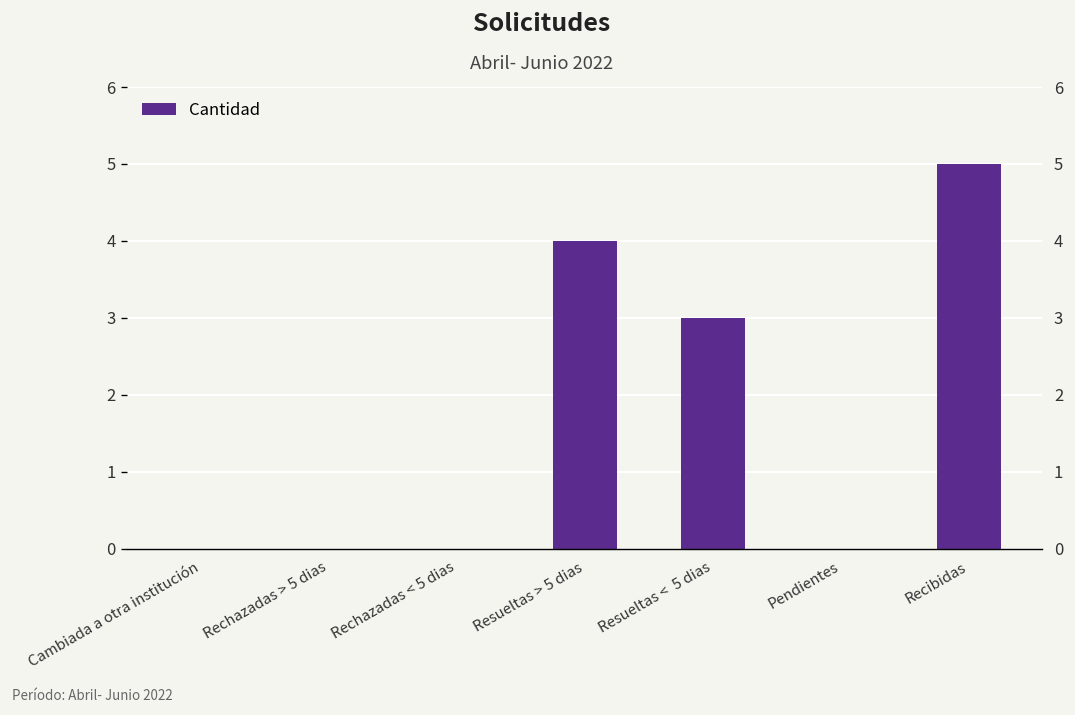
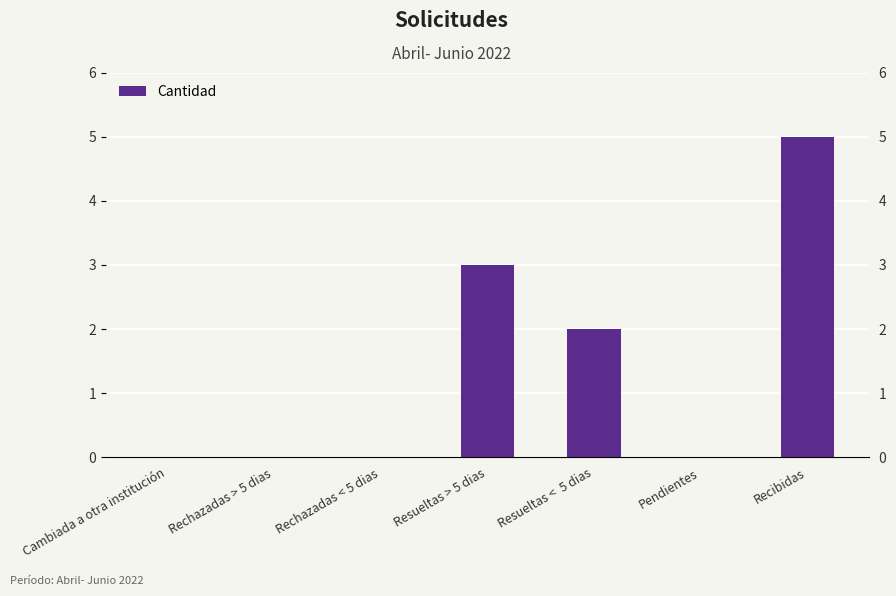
  {
    "Cambiada a otra institución": 0,
    "Rechazadas > 5 dias": 0,
    "Rechazadas < 5 dias": 0,
-   "Resueltas > 5 dias": 4,
-   "Resueltas < 5 dias": 3,
+   "Resueltas > 5 dias": 3,
+   "Resueltas < 5 dias": 2,
    "Pendientes": 0,
    "Recibidas": 5
  }
